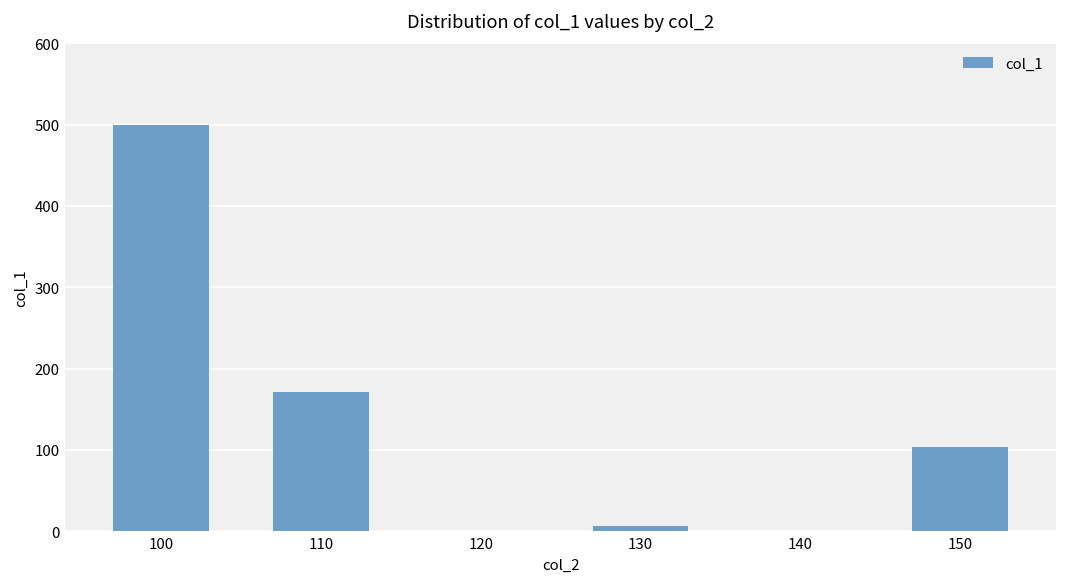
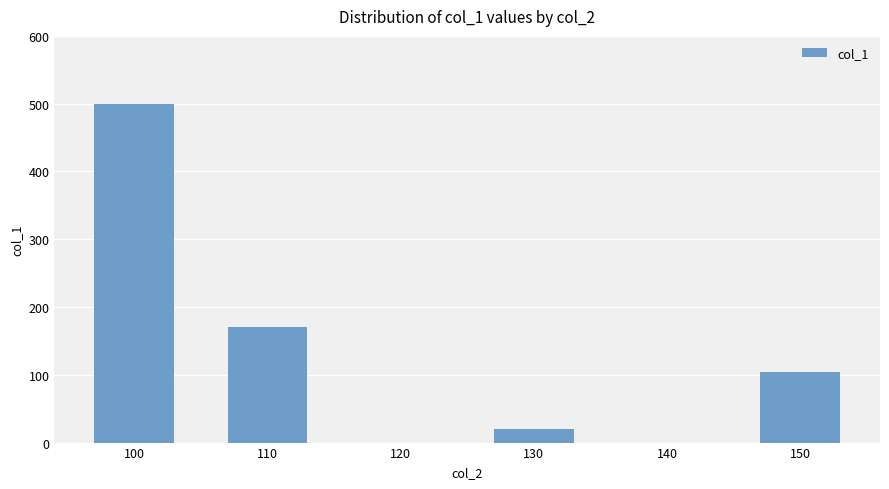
  {
    "100": 500,
    "110": 170,
    "120": 0,
-   "130": 10,
+   "130": 20,
    "140": 0,
    "150": 100
  }
